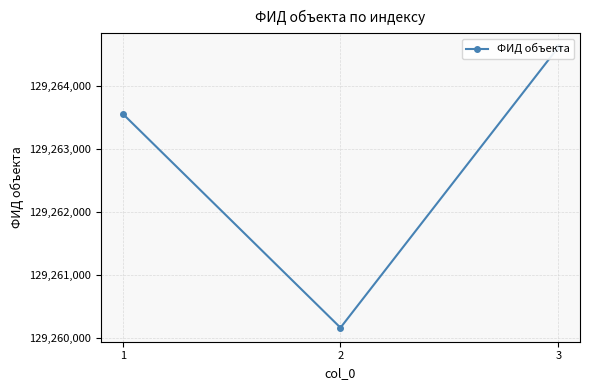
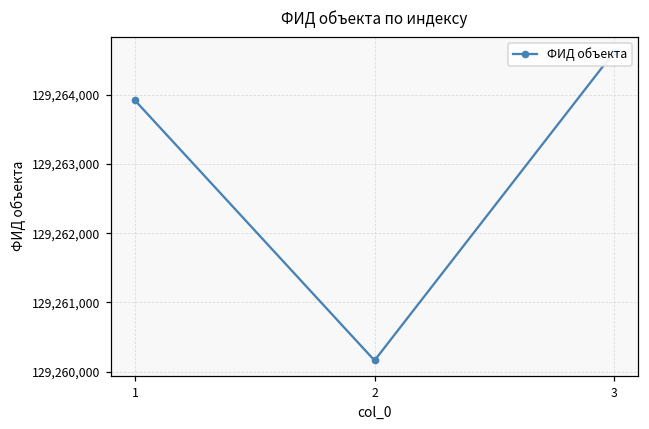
  {
-   "1": "129,263,600",
+   "1": "129,263,900",
    "2": "129,260,200"
  }
